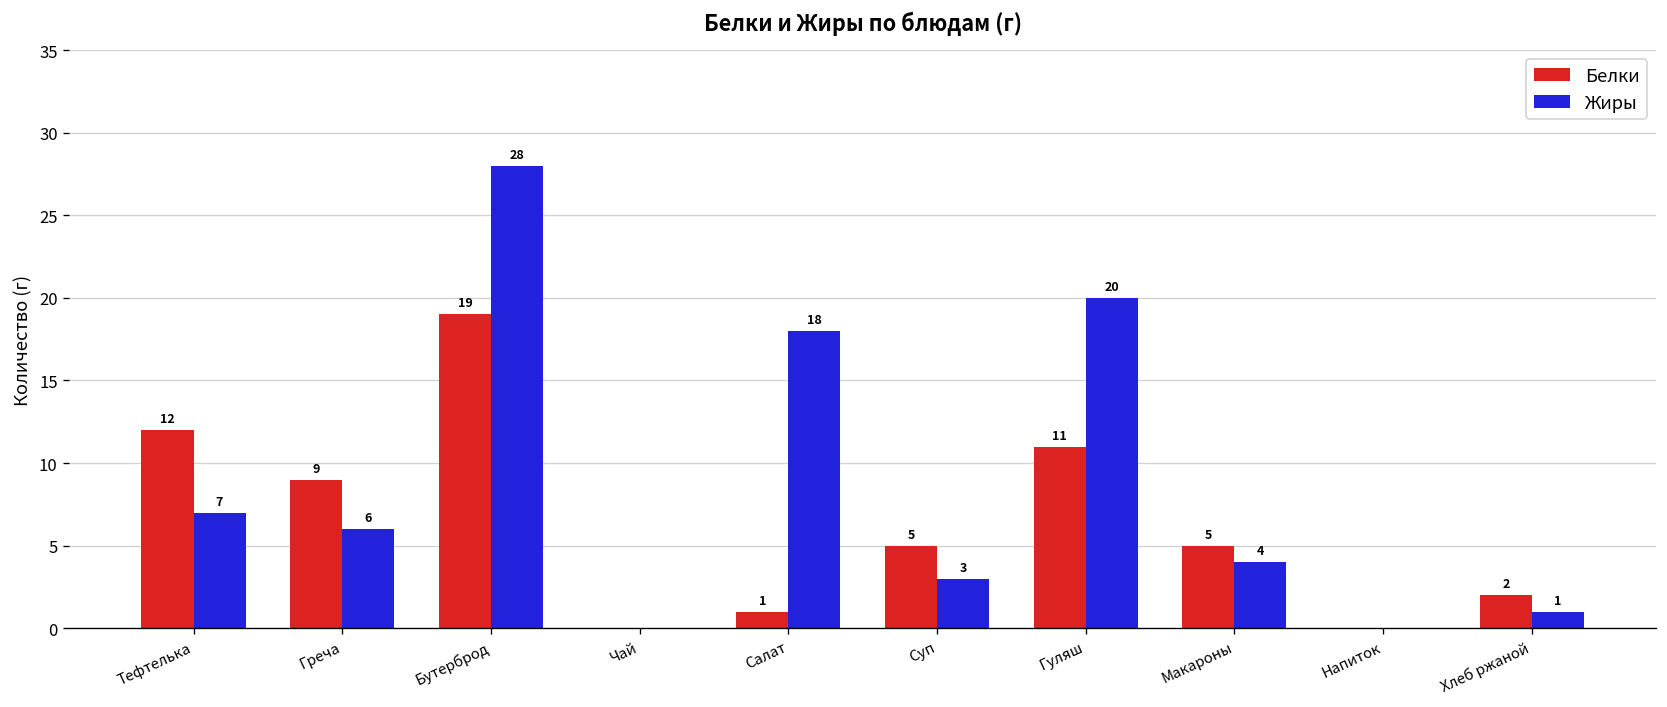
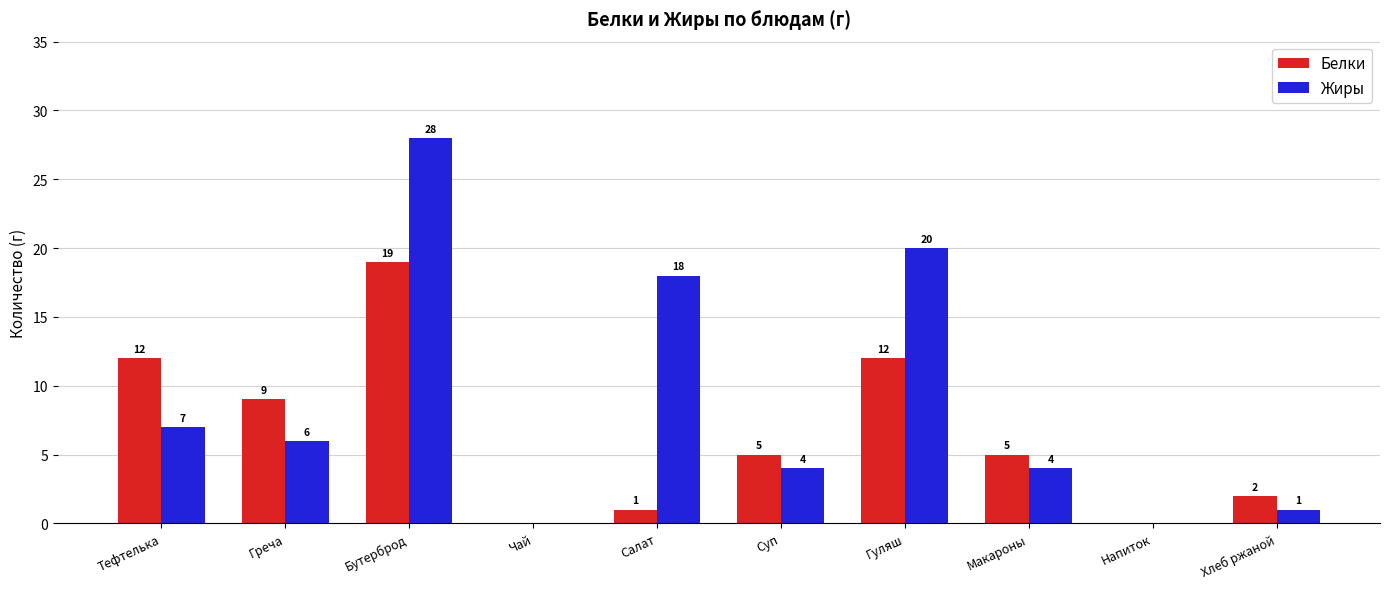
  {
    "Белки": {
      "Тефтелька": 12,
      "Греча": 9,
      "Бутерброд": 19,
      "Салат": 1,
      "Суп": 5,
-     "Гуляш": 11,
+     "Гуляш": 12,
      "Макароны": 5,
      "Хлеб ржаной": 2
    },
    "Жиры": {
      "Тефтелька": 7,
      "Греча": 6,
      "Бутерброд": 28,
      "Салат": 18,
-     "Суп": 3,
+     "Суп": 4,
      "Гуляш": 20,
      "Макароны": 4,
      "Хлеб ржаной": 1
    }
  }
